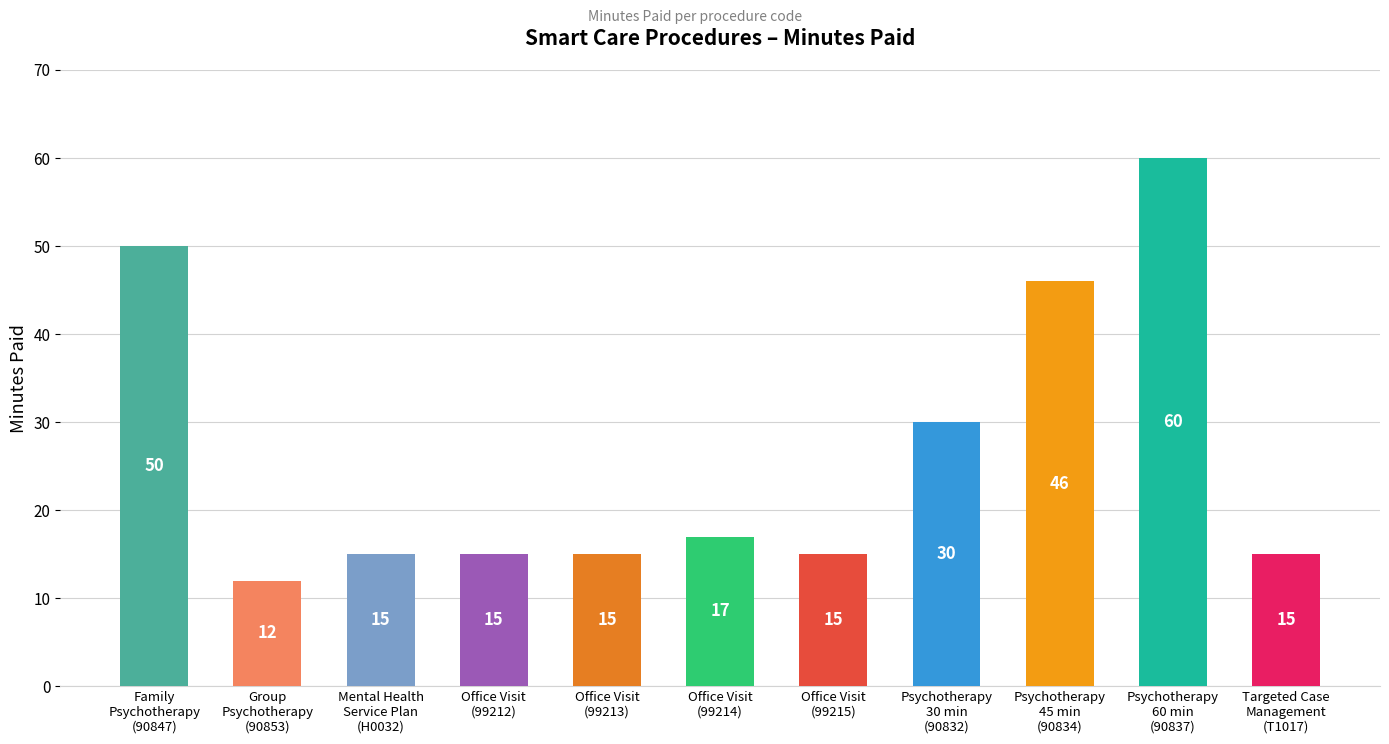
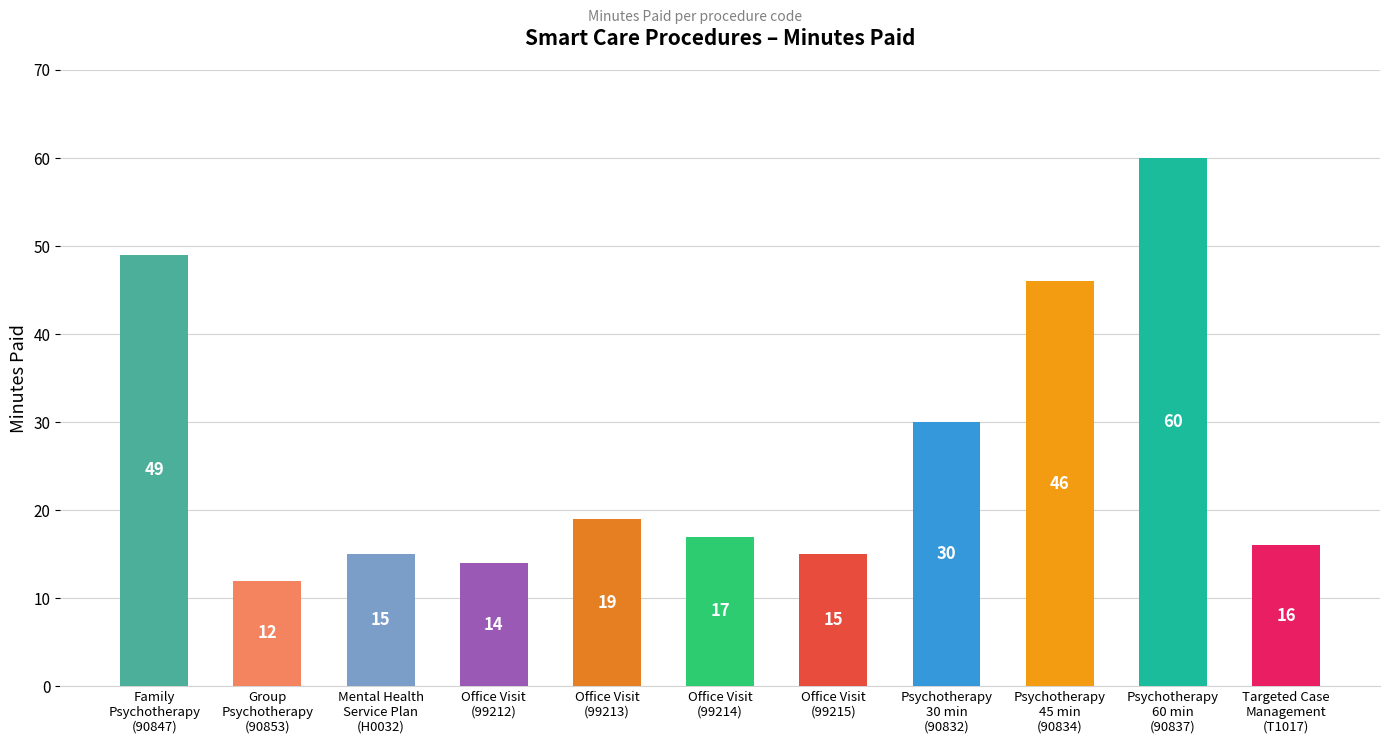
  {
-   "Family Psychotherapy (90847)": 50,
+   "Family Psychotherapy (90847)": 49,
    "Group Psychotherapy (90853)": 12,
    "Mental Health Service Plan (H0032)": 15,
-   "Office Visit (99212)": 15,
-   "Office Visit (99213)": 15,
+   "Office Visit (99212)": 14,
+   "Office Visit (99213)": 19,
    "Office Visit (99214)": 17,
    "Office Visit (99215)": 15,
    "Psychotherapy 30 min (90832)": 30,
    "Psychotherapy 45 min (90834)": 46,
    "Psychotherapy 60 min (90837)": 60,
-   "Targeted Case Management (T1017)": 15
+   "Targeted Case Management (T1017)": 16
  }
